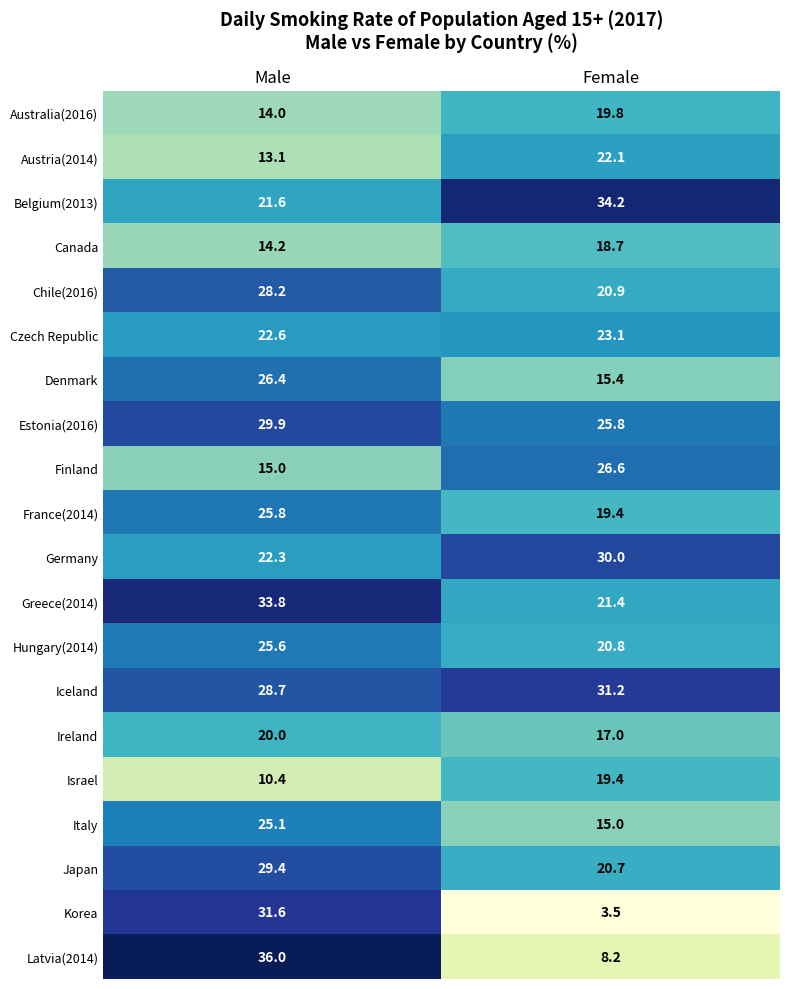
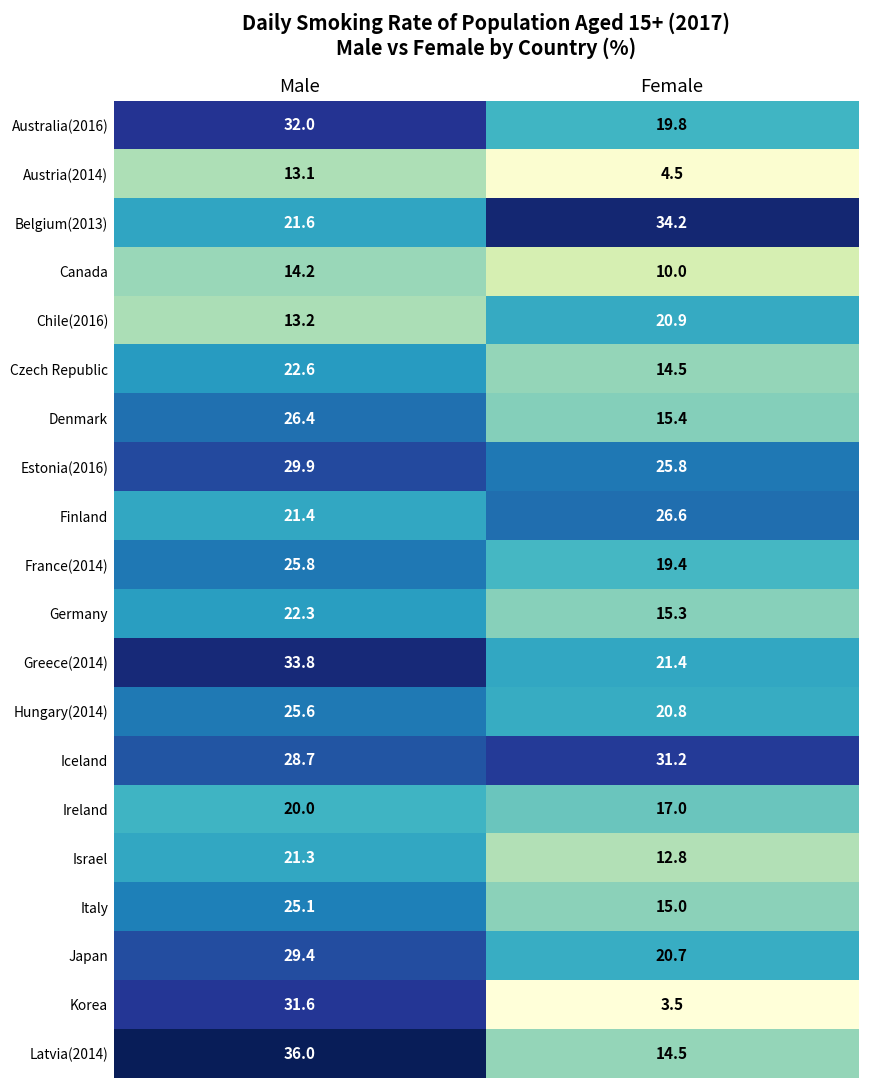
  {
    "Australia(2016)": {
-     "Male": 14.0,
+     "Male": 32.0,
      "Female": 19.8
    },
    "Austria(2014)": {
      "Male": 13.1,
-     "Female": 22.1
+     "Female": 4.5
    },
    "Belgium(2013)": {
      "Male": 21.6,
      "Female": 34.2
    },
    "Canada": {
      "Male": 14.2,
-     "Female": 18.7
+     "Female": 10.0
    },
    "Chile(2016)": {
-     "Male": 28.2,
+     "Male": 13.2,
      "Female": 20.9
    },
    "Czech Republic": {
      "Male": 22.6,
-     "Female": 23.1
+     "Female": 14.5
    },
    "Denmark": {
      "Male": 26.4,
      "Female": 15.4
    },
    "Estonia(2016)": {
      "Male": 29.9,
      "Female": 25.8
    },
    "Finland": {
-     "Male": 15.0,
+     "Male": 21.4,
      "Female": 26.6
    },
    "France(2014)": {
      "Male": 25.8,
      "Female": 19.4
    },
    "Germany": {
      "Male": 22.3,
-     "Female": 30.0
+     "Female": 15.3
    },
    "Greece(2014)": {
      "Male": 33.8,
      "Female": 21.4
    },
    "Hungary(2014)": {
      "Male": 25.6,
      "Female": 20.8
    },
    "Iceland": {
      "Male": 28.7,
      "Female": 31.2
    },
    "Ireland": {
      "Male": 20.0,
      "Female": 17.0
    },
    "Israel": {
-     "Male": 10.4,
-     "Female": 19.4
+     "Male": 21.3,
+     "Female": 12.8
    },
    "Italy": {
      "Male": 25.1,
      "Female": 15.0
    },
    "Japan": {
      "Male": 29.4,
      "Female": 20.7
    },
    "Korea": {
      "Male": 31.6,
      "Female": 3.5
    },
    "Latvia(2014)": {
      "Male": 36.0,
-     "Female": 8.2
+     "Female": 14.5
    }
  }
